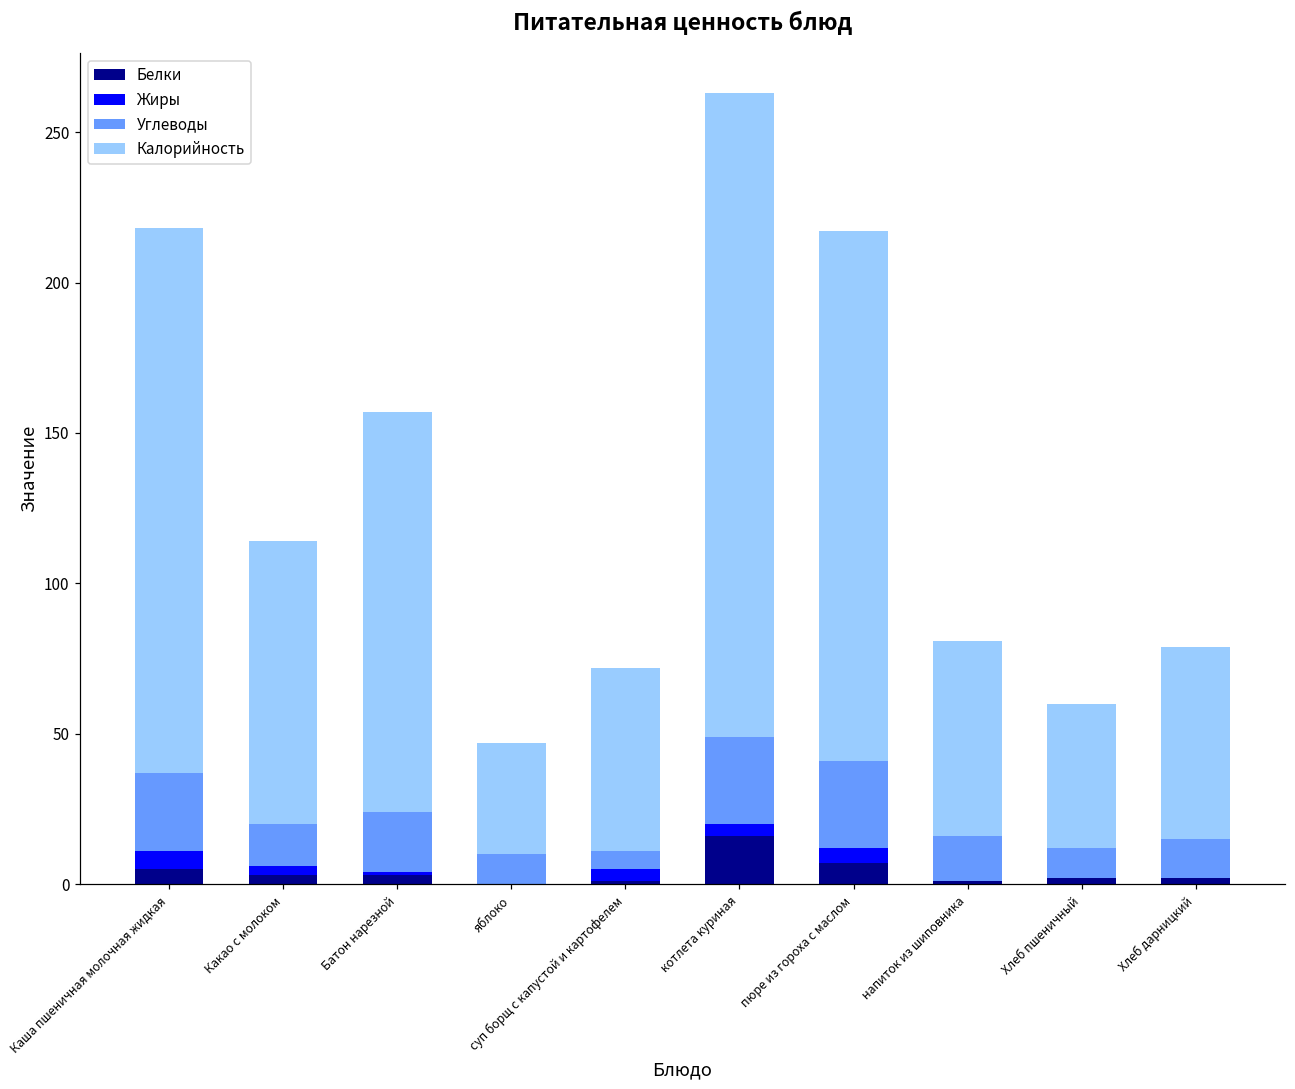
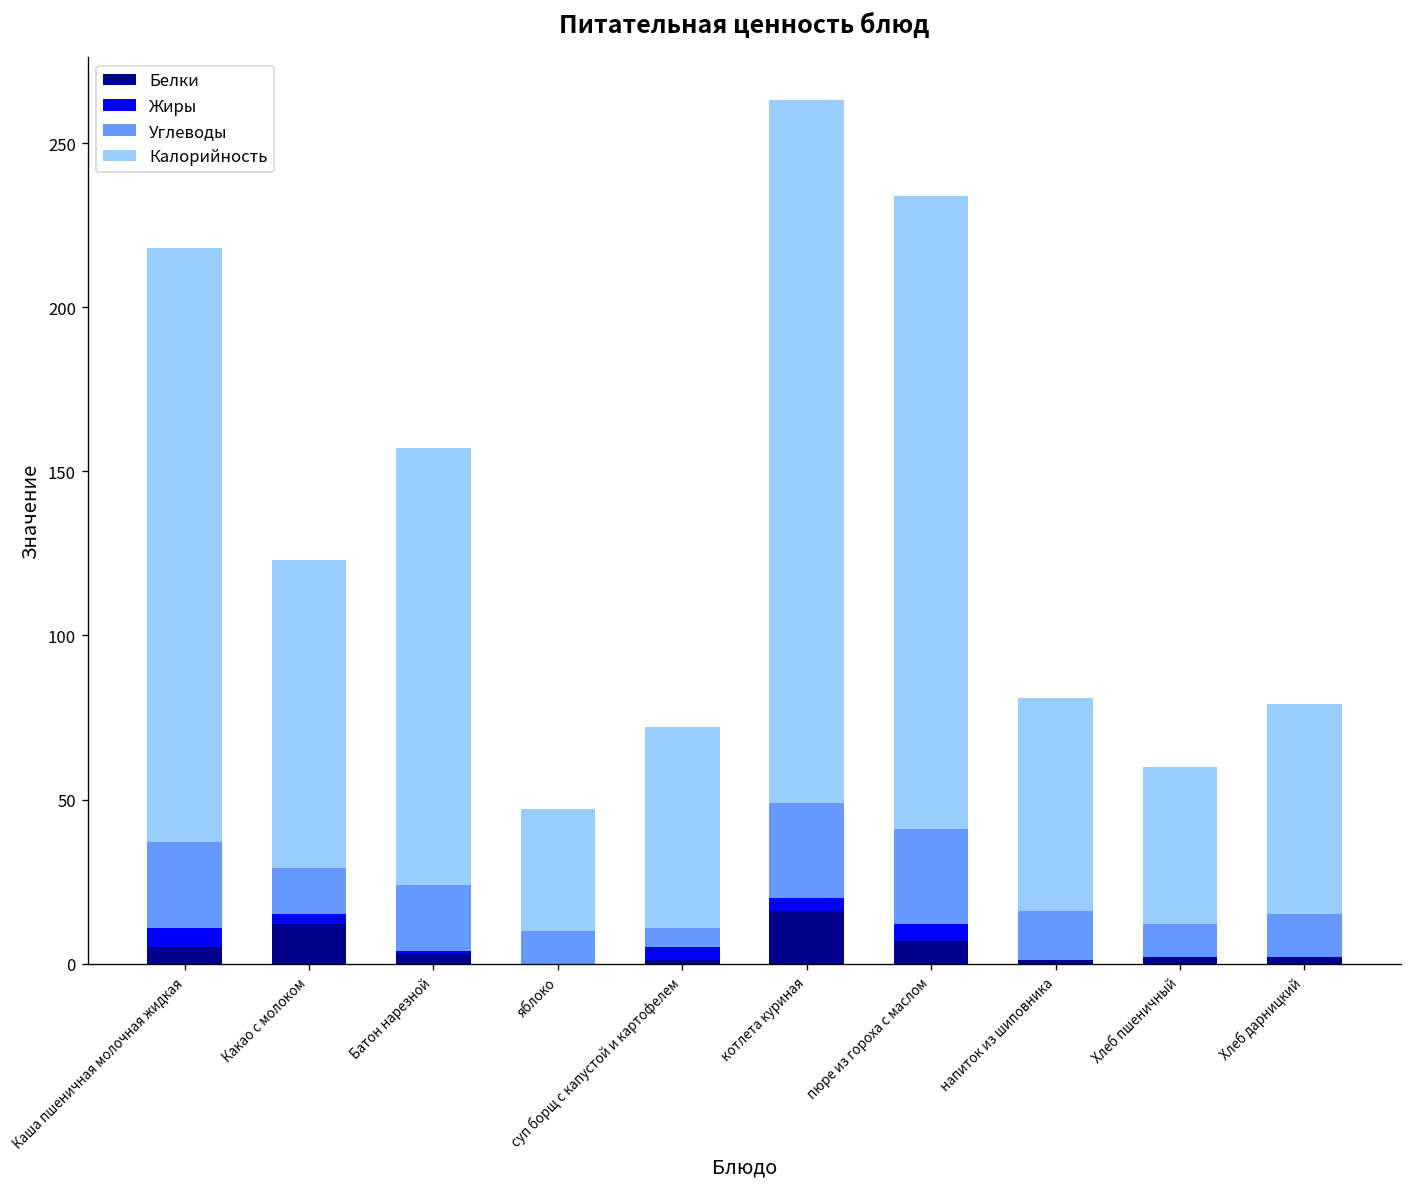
  {
    "Белки": {
      "Каша пшеничная молочная жидкая": 5,
-     "Какао с молоком": 3,
+     "Какао с молоком": 12,
      "Батон нарезной": 3,
      "яблоко": 0,
      "суп борщ с капустой и картофелем": 1,
      "котлета куриная": 16,
      "пюре из гороха с маслом": 7,
      "напиток из шиповника": 1,
      "Хлеб пшеничный": 2,
      "Хлеб дарницкий": 2
    },
    "Жиры": {
      "Каша пшеничная молочная жидкая": 6,
      "Какао с молоком": 3,
      "Батон нарезной": 1,
      "яблоко": 0,
      "суп борщ с капустой и картофелем": 4,
      "котлета куриная": 4,
      "пюре из гороха с маслом": 5,
      "напиток из шиповника": 0,
      "Хлеб пшеничный": 0,
      "Хлеб дарницкий": 0
    },
    "Углеводы": {
      "Каша пшеничная молочная жидкая": 26,
      "Какао с молоком": 14,
      "Батон нарезной": 20,
      "яблоко": 10,
      "суп борщ с капустой и картофелем": 6,
      "котлета куриная": 29,
      "пюре из гороха с маслом": 29,
      "напиток из шиповника": 15,
      "Хлеб пшеничный": 10,
      "Хлеб дарницкий": 13
    },
    "Калорийность": {
      "Каша пшеничная молочная жидкая": 181,
      "Какао с молоком": 94,
      "Батон нарезной": 133,
      "яблоко": 37,
      "суп борщ с капустой и картофелем": 61,
      "котлета куриная": 214,
-     "пюре из гороха с маслом": 176,
+     "пюре из гороха с маслом": 193,
      "напиток из шиповника": 65,
      "Хлеб пшеничный": 48,
      "Хлеб дарницкий": 64
    }
  }
